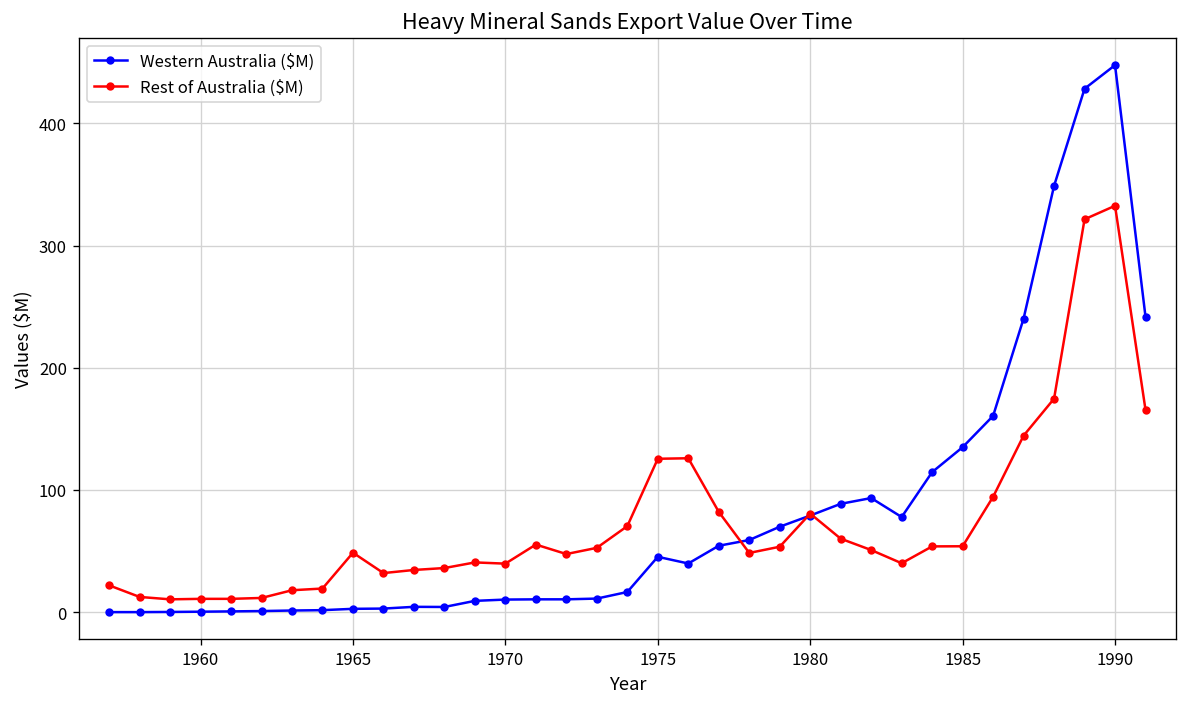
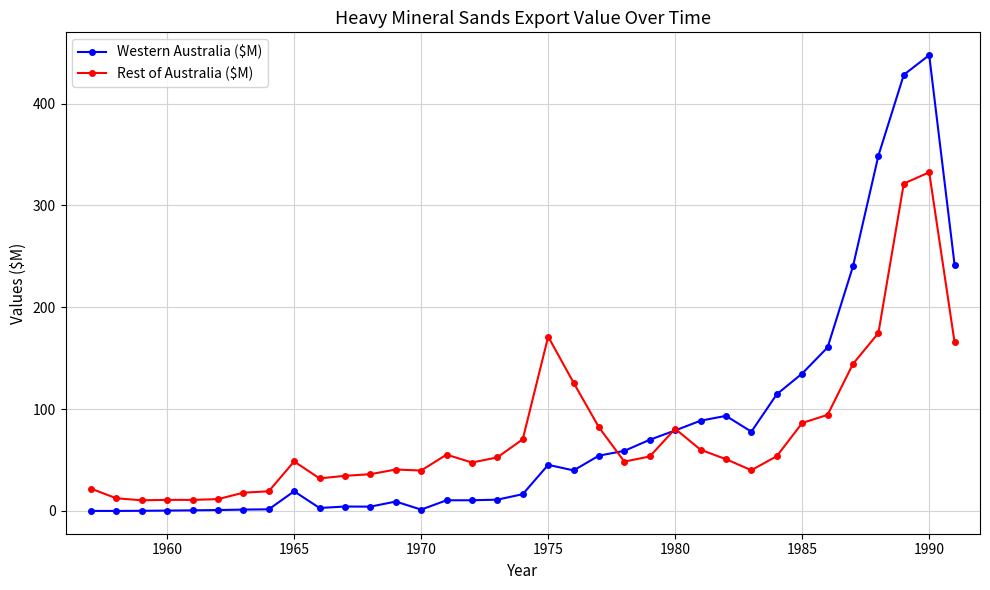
  {
    "Western Australia ($M)": {
      "1960": 0,
-     "1965": 3,
-     "1970": 10,
+     "1965": 19,
+     "1970": 1,
      "1975": 45,
      "1985": 135,
      "1990": 448
    },
    "Rest of Australia ($M)": {
      "1960": 11,
      "1965": 49,
      "1970": 40,
-     "1975": 125,
-     "1985": 54,
+     "1975": 171,
+     "1985": 86,
      "1990": 333
    }
  }
